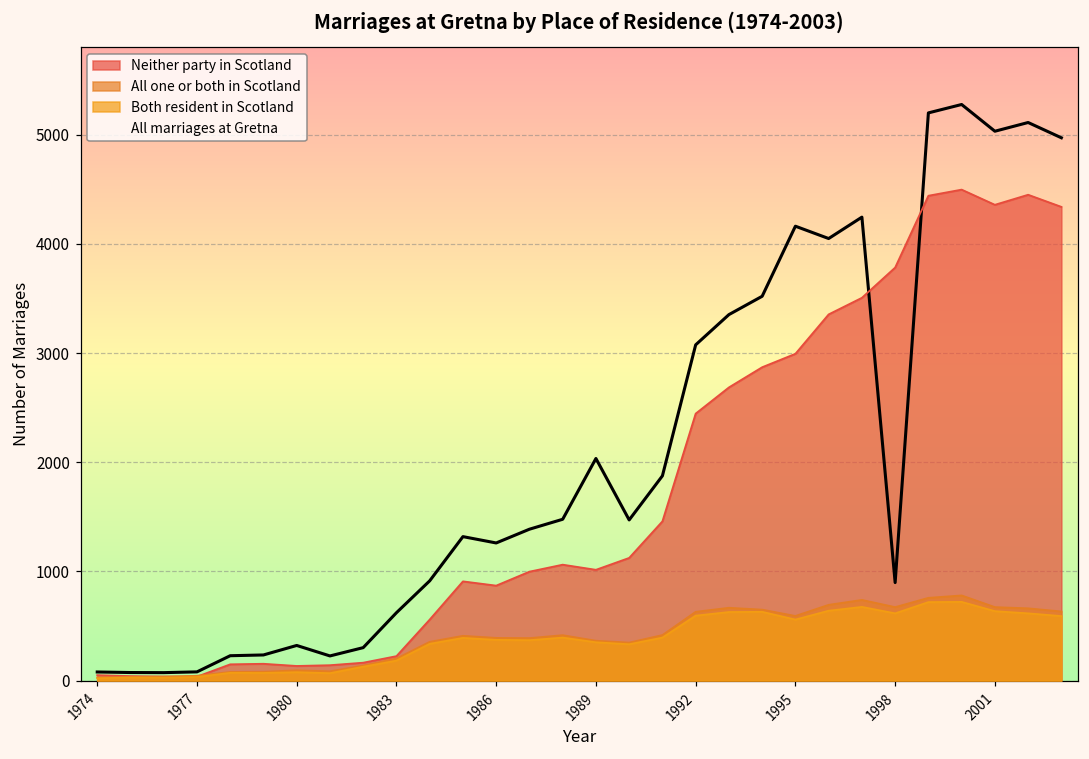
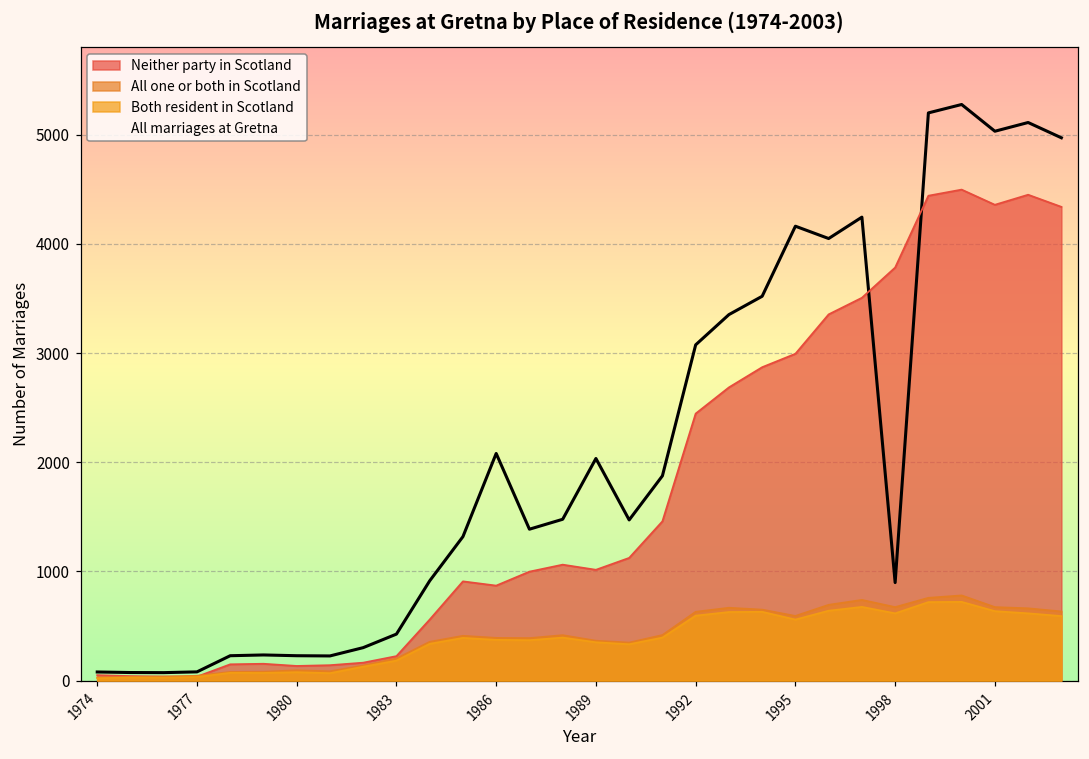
  {
    "All marriages at Gretna": {
      "1974": 100,
      "1977": 100,
-     "1980": 300,
-     "1983": 600,
-     "1986": 1300,
+     "1980": 200,
+     "1983": 400,
+     "1986": 2100,
      "1989": 2000,
      "1992": 3100,
      "1995": 4200,
      "1998": 900,
      "2001": 5000
    }
  }
